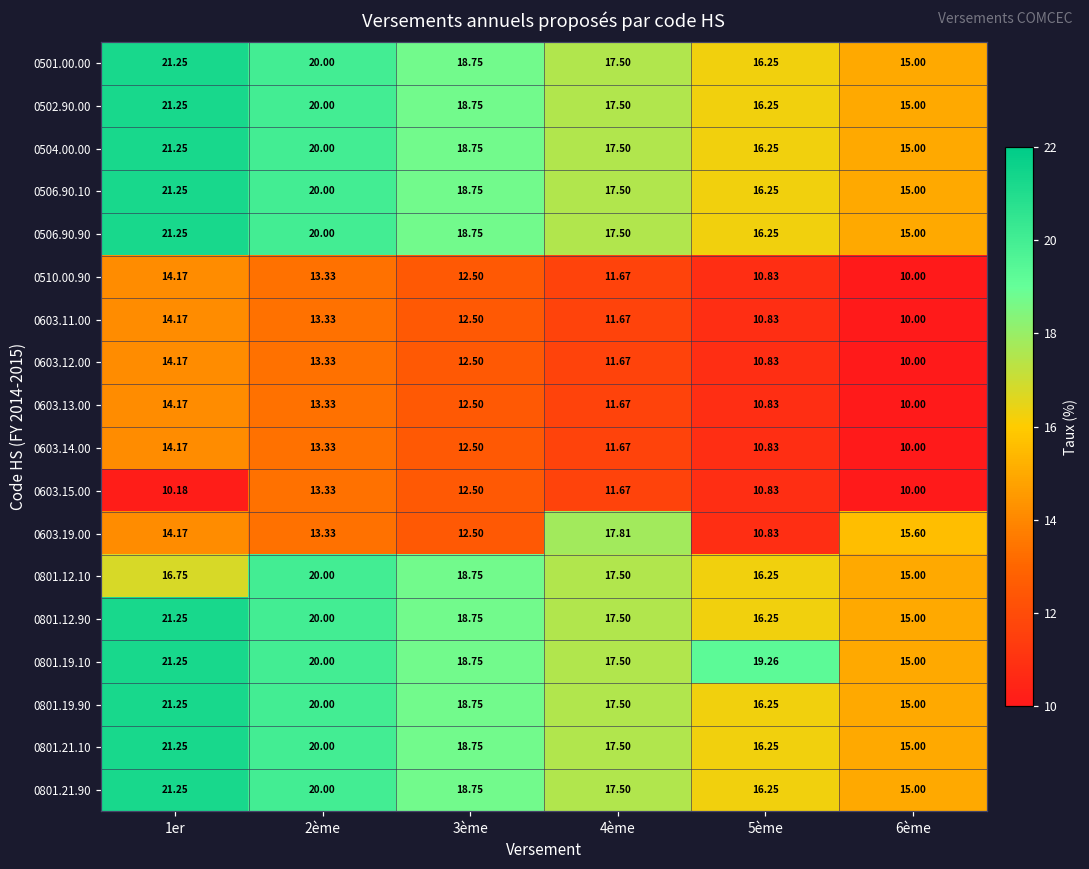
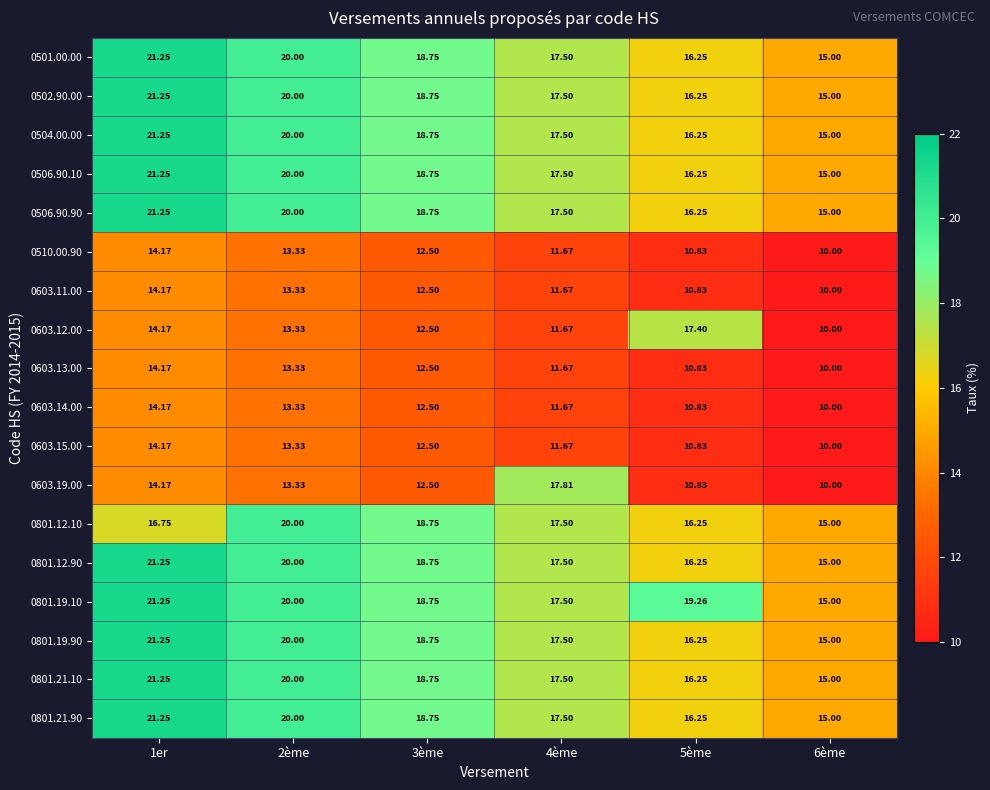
  {
    "0501.00.00": {
      "1er": 21.25,
      "2ème": 20.00,
      "3ème": 18.75,
      "4ème": 17.50,
      "5ème": 16.25,
      "6ème": 15.00
    },
    "0502.90.00": {
      "1er": 21.25,
      "2ème": 20.00,
      "3ème": 18.75,
      "4ème": 17.50,
      "5ème": 16.25,
      "6ème": 15.00
    },
    "0504.00.00": {
      "1er": 21.25,
      "2ème": 20.00,
      "3ème": 18.75,
      "4ème": 17.50,
      "5ème": 16.25,
      "6ème": 15.00
    },
    "0506.90.10": {
      "1er": 21.25,
      "2ème": 20.00,
      "3ème": 18.75,
      "4ème": 17.50,
      "5ème": 16.25,
      "6ème": 15.00
    },
    "0506.90.90": {
      "1er": 21.25,
      "2ème": 20.00,
      "3ème": 18.75,
      "4ème": 17.50,
      "5ème": 16.25,
      "6ème": 15.00
    },
    "0510.00.90": {
      "1er": 14.17,
      "2ème": 13.33,
      "3ème": 12.50,
      "4ème": 11.67,
      "5ème": 10.83,
      "6ème": 10.00
    },
    "0603.11.00": {
      "1er": 14.17,
      "2ème": 13.33,
      "3ème": 12.50,
      "4ème": 11.67,
      "5ème": 10.83,
      "6ème": 10.00
    },
    "0603.12.00": {
      "1er": 14.17,
      "2ème": 13.33,
      "3ème": 12.50,
      "4ème": 11.67,
-     "5ème": 10.83,
+     "5ème": 17.40,
      "6ème": 10.00
    },
    "0603.13.00": {
      "1er": 14.17,
      "2ème": 13.33,
      "3ème": 12.50,
      "4ème": 11.67,
      "5ème": 10.83,
      "6ème": 10.00
    },
    "0603.14.00": {
      "1er": 14.17,
      "2ème": 13.33,
      "3ème": 12.50,
      "4ème": 11.67,
      "5ème": 10.83,
      "6ème": 10.00
    },
    "0603.15.00": {
-     "1er": 10.18,
+     "1er": 14.17,
      "2ème": 13.33,
      "3ème": 12.50,
      "4ème": 11.67,
      "5ème": 10.83,
      "6ème": 10.00
    },
    "0603.19.00": {
      "1er": 14.17,
      "2ème": 13.33,
      "3ème": 12.50,
      "4ème": 17.81,
      "5ème": 10.83,
-     "6ème": 15.60
+     "6ème": 10.00
    },
    "0801.12.10": {
      "1er": 16.75,
      "2ème": 20.00,
      "3ème": 18.75,
      "4ème": 17.50,
      "5ème": 16.25,
      "6ème": 15.00
    },
    "0801.12.90": {
      "1er": 21.25,
      "2ème": 20.00,
      "3ème": 18.75,
      "4ème": 17.50,
      "5ème": 16.25,
      "6ème": 15.00
    },
    "0801.19.10": {
      "1er": 21.25,
      "2ème": 20.00,
      "3ème": 18.75,
      "4ème": 17.50,
      "5ème": 19.26,
      "6ème": 15.00
    },
    "0801.19.90": {
      "1er": 21.25,
      "2ème": 20.00,
      "3ème": 18.75,
      "4ème": 17.50,
      "5ème": 16.25,
      "6ème": 15.00
    },
    "0801.21.10": {
      "1er": 21.25,
      "2ème": 20.00,
      "3ème": 18.75,
      "4ème": 17.50,
      "5ème": 16.25,
      "6ème": 15.00
    },
    "0801.21.90": {
      "1er": 21.25,
      "2ème": 20.00,
      "3ème": 18.75,
      "4ème": 17.50,
      "5ème": 16.25,
      "6ème": 15.00
    }
  }
